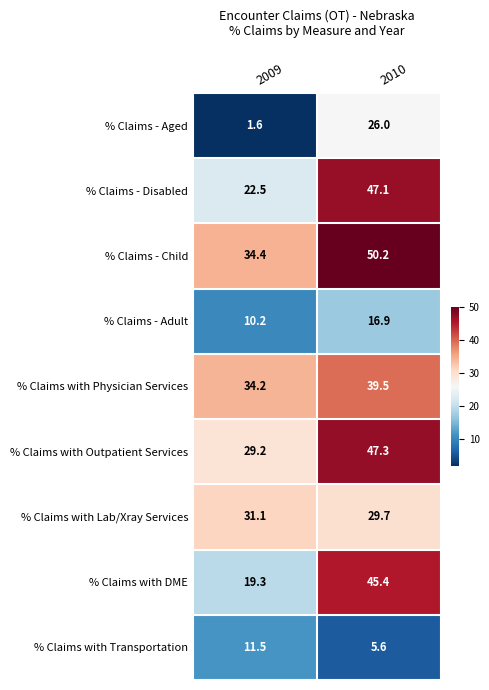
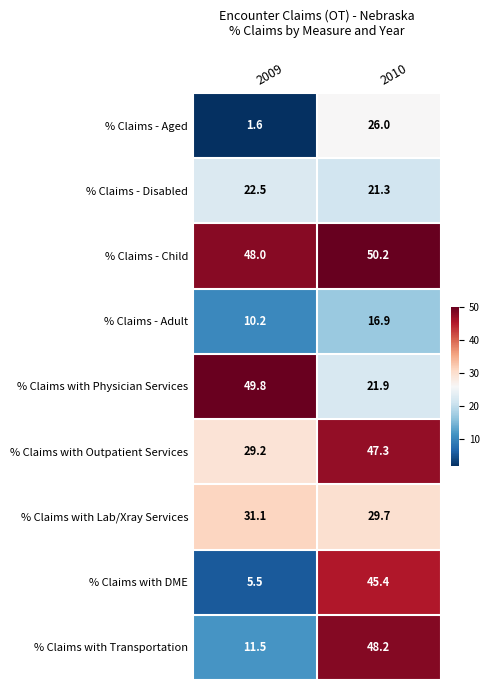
  {
    "% Claims - Aged": {
      "2009": 1.6,
      "2010": 26.0
    },
    "% Claims - Disabled": {
      "2009": 22.5,
-     "2010": 47.1
+     "2010": 21.3
    },
    "% Claims - Child": {
-     "2009": 34.4,
+     "2009": 48.0,
      "2010": 50.2
    },
    "% Claims - Adult": {
      "2009": 10.2,
      "2010": 16.9
    },
    "% Claims with Physician Services": {
-     "2009": 34.2,
-     "2010": 39.5
+     "2009": 49.8,
+     "2010": 21.9
    },
    "% Claims with Outpatient Services": {
      "2009": 29.2,
      "2010": 47.3
    },
    "% Claims with Lab/Xray Services": {
      "2009": 31.1,
      "2010": 29.7
    },
    "% Claims with DME": {
-     "2009": 19.3,
+     "2009": 5.5,
      "2010": 45.4
    },
    "% Claims with Transportation": {
      "2009": 11.5,
-     "2010": 5.6
+     "2010": 48.2
    }
  }
